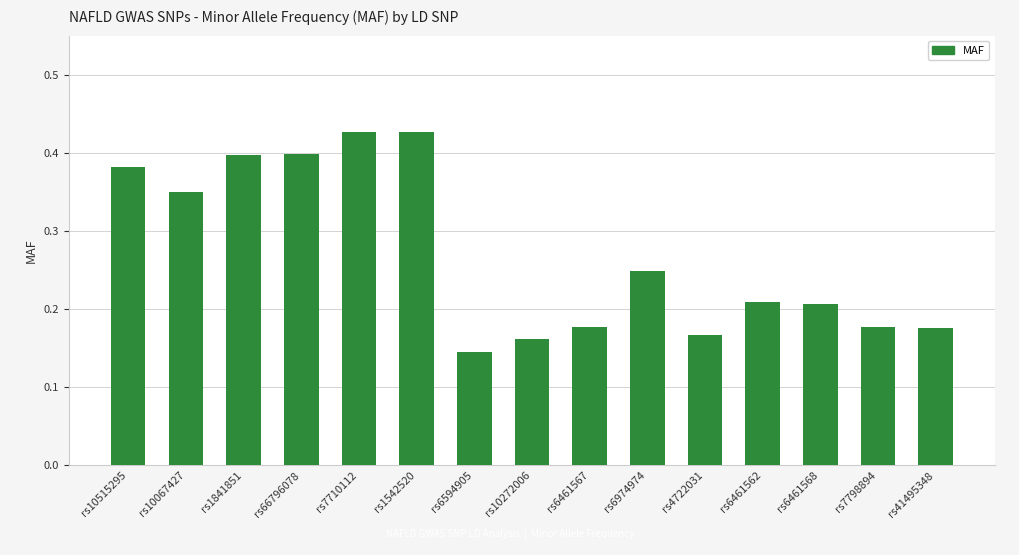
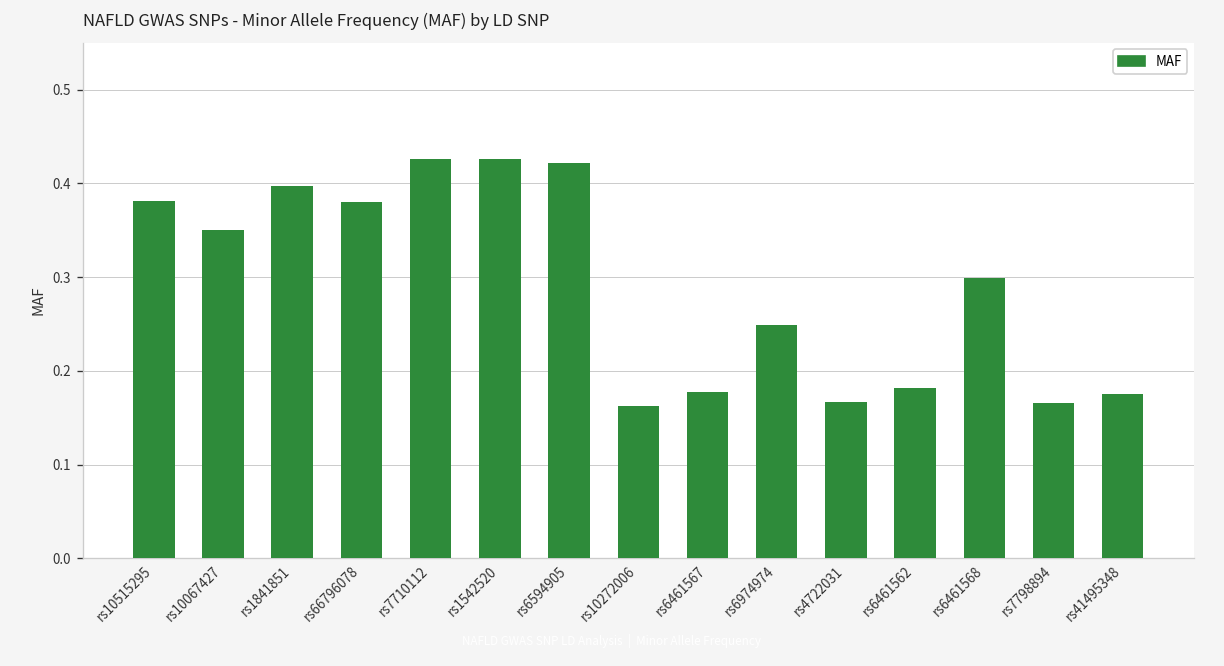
  {
    "rs10515295": 0.38,
    "rs10067427": 0.35,
    "rs1841851": 0.40,
-   "rs66796078": 0.40,
+   "rs66796078": 0.38,
    "rs7710112": 0.43,
    "rs1542520": 0.43,
-   "rs6594905": 0.15,
+   "rs6594905": 0.42,
    "rs10272006": 0.16,
    "rs6461567": 0.18,
    "rs6974974": 0.25,
    "rs4722031": 0.17,
-   "rs6461562": 0.21,
-   "rs6461568": 0.21,
-   "rs7798894": 0.18,
+   "rs6461562": 0.18,
+   "rs6461568": 0.30,
+   "rs7798894": 0.17,
    "rs41495348": 0.18
  }
